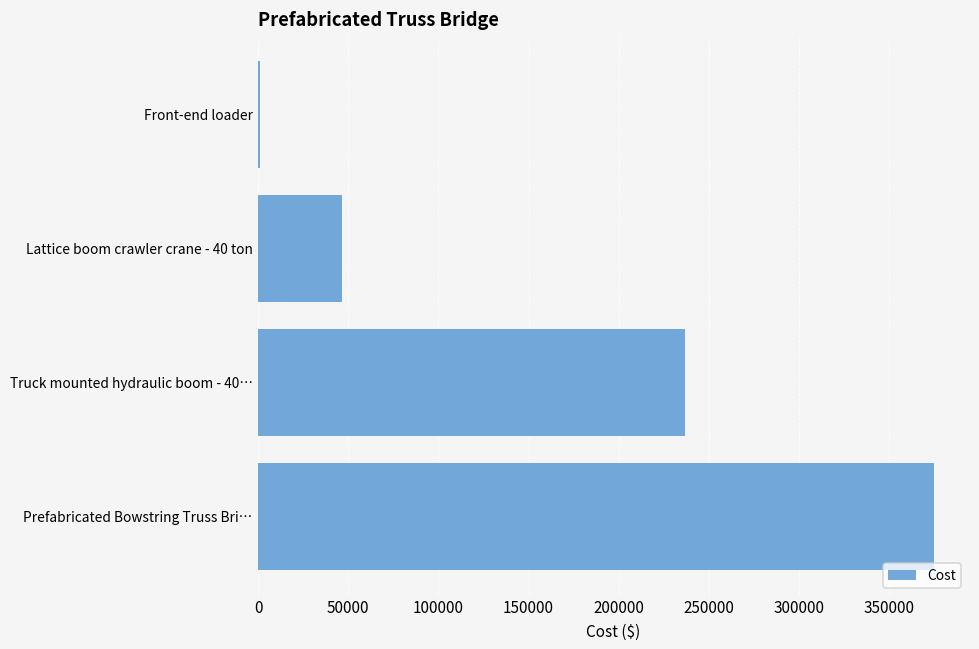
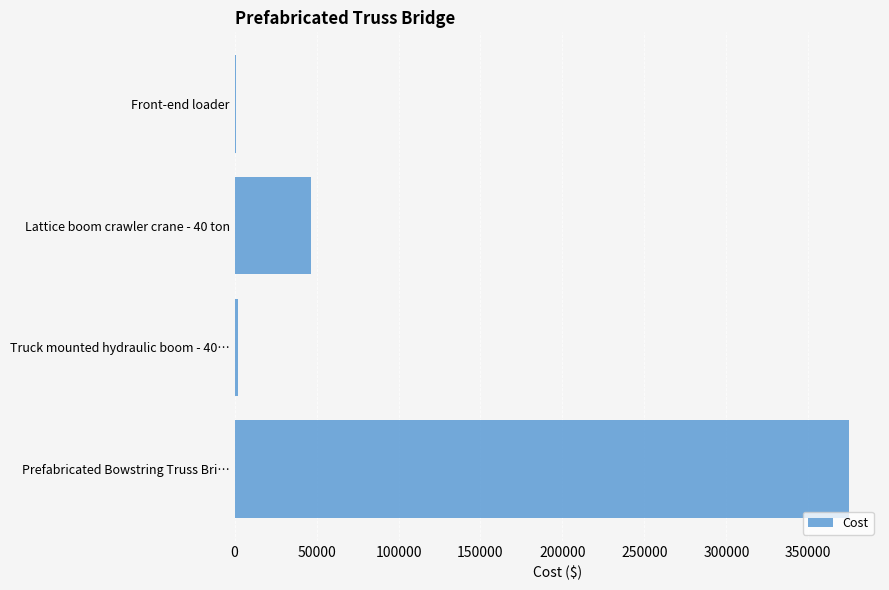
  {
    "Lattice boom crawler crane - 40 ton": 47000,
-   "Truck mounted hydraulic boom - 40…": 237000,
+   "Truck mounted hydraulic boom - 40…": 2000,
    "Prefabricated Bowstring Truss Bri…": 375000
  }
